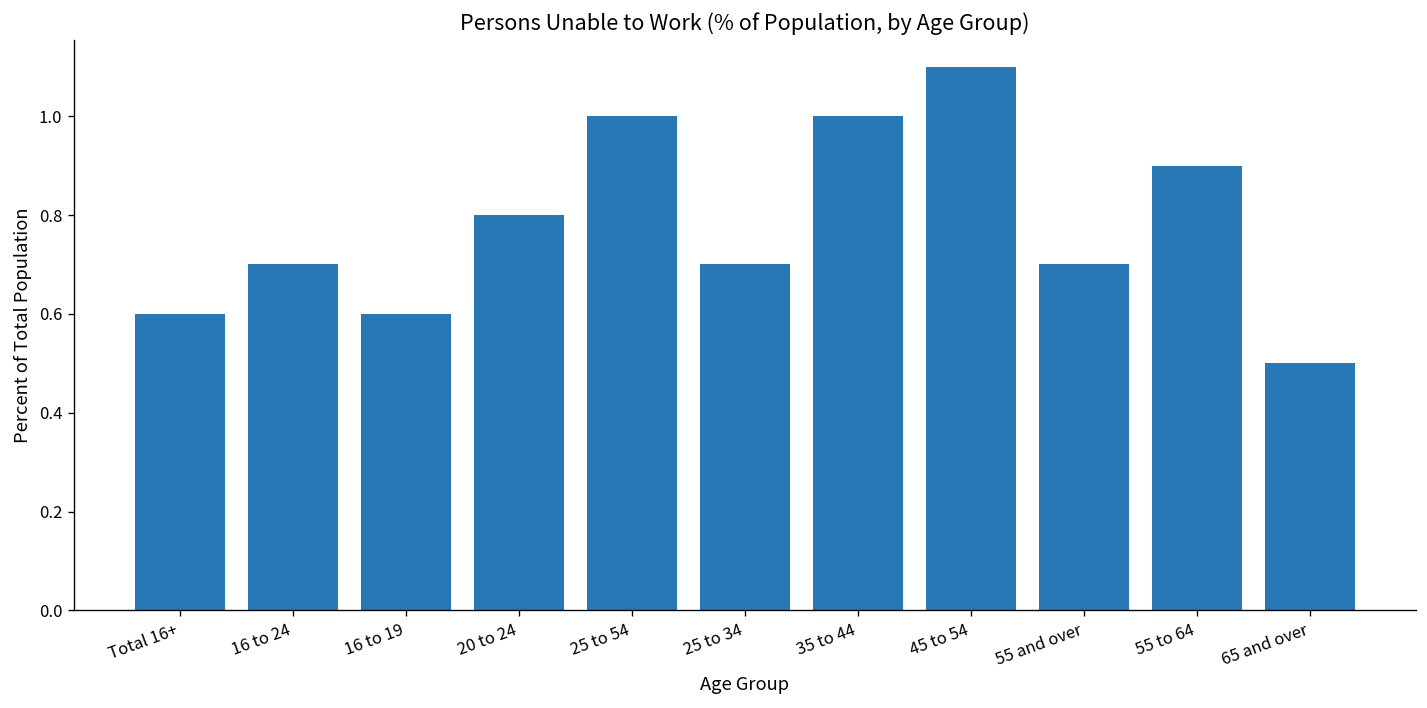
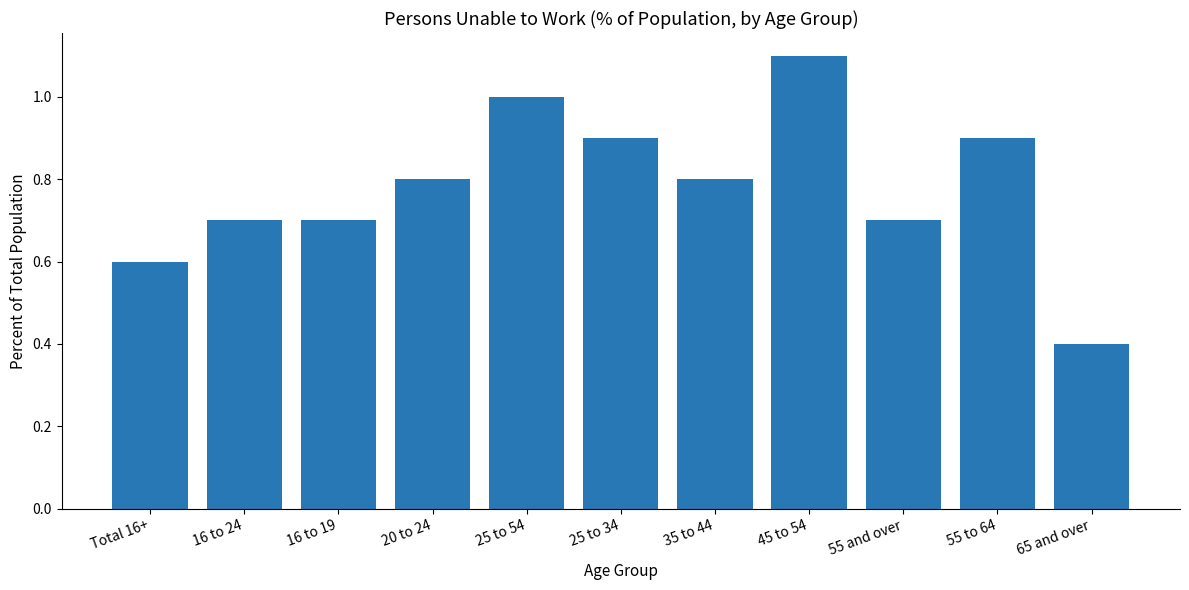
  {
    "Total 16+": 0.6,
    "16 to 24": 0.7,
-   "16 to 19": 0.6,
+   "16 to 19": 0.7,
    "20 to 24": 0.8,
    "25 to 54": 1.0,
-   "25 to 34": 0.7,
-   "35 to 44": 1.0,
+   "25 to 34": 0.9,
+   "35 to 44": 0.8,
    "45 to 54": 1.1,
    "55 and over": 0.7,
    "55 to 64": 0.9,
-   "65 and over": 0.5
+   "65 and over": 0.4
  }
